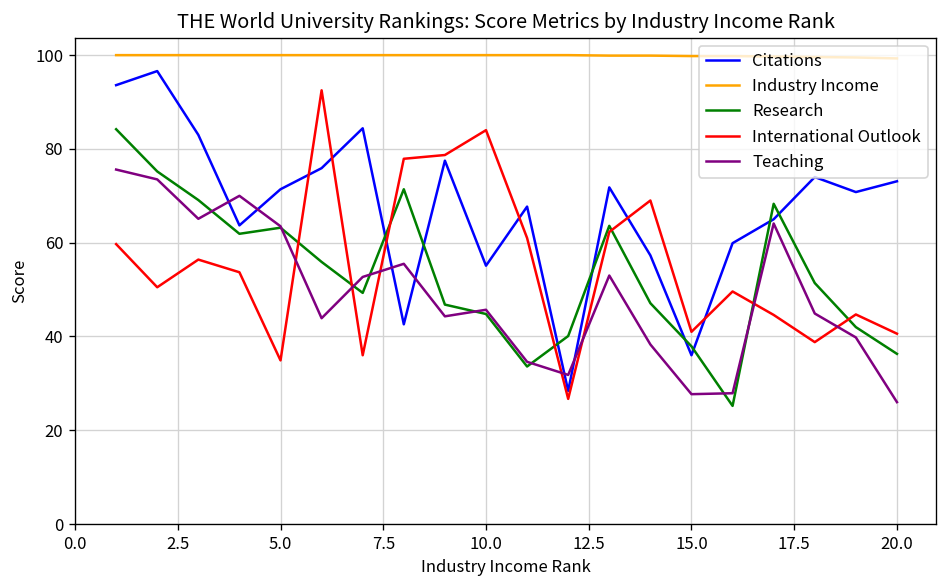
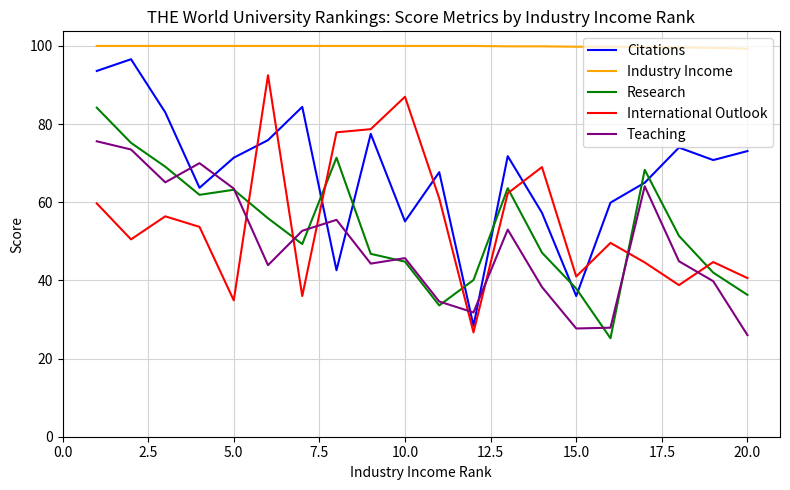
  {
    "Citations": {
      "5.0": 71,
      "10.0": 55,
      "15.0": 36,
      "20.0": 73
    },
    "Industry Income": {
      "5.0": 100,
      "10.0": 100,
      "15.0": 100
    },
    "Research": {
      "10.0": 45,
      "15.0": 38,
      "20.0": 36
    },
    "International Outlook": {
      "5.0": 35,
-     "10.0": 84,
+     "10.0": 87,
      "15.0": 41,
      "20.0": 41
    },
    "Teaching": {
      "10.0": 46,
      "15.0": 28,
      "20.0": 26
    }
  }
